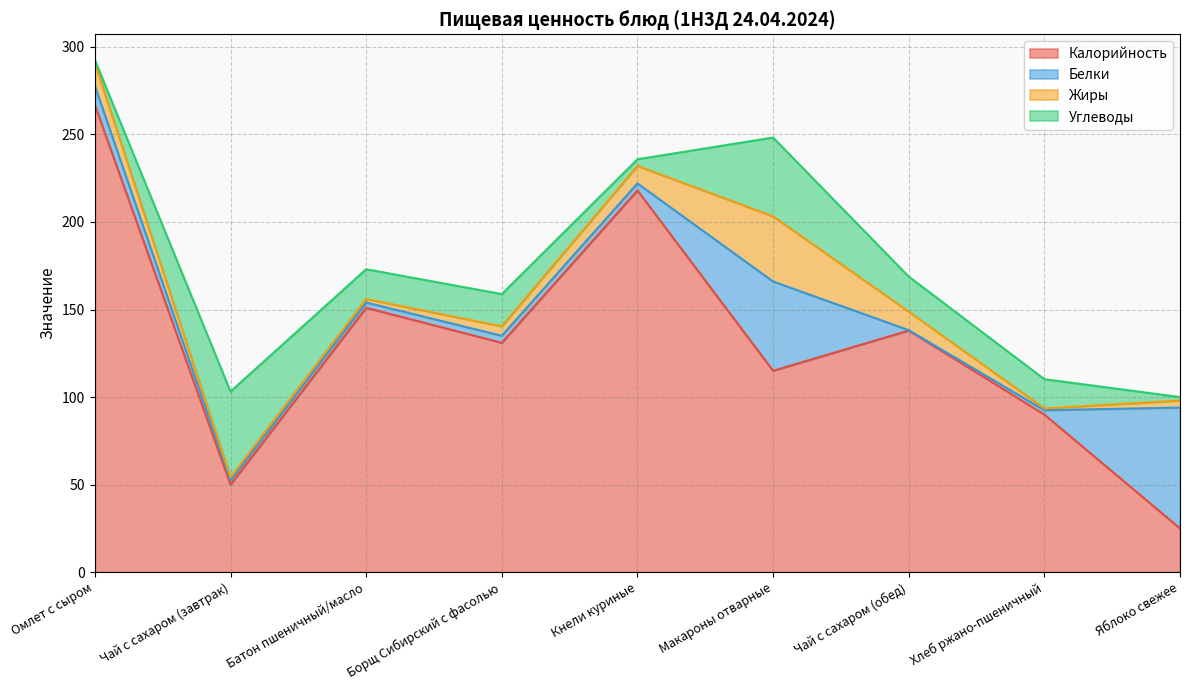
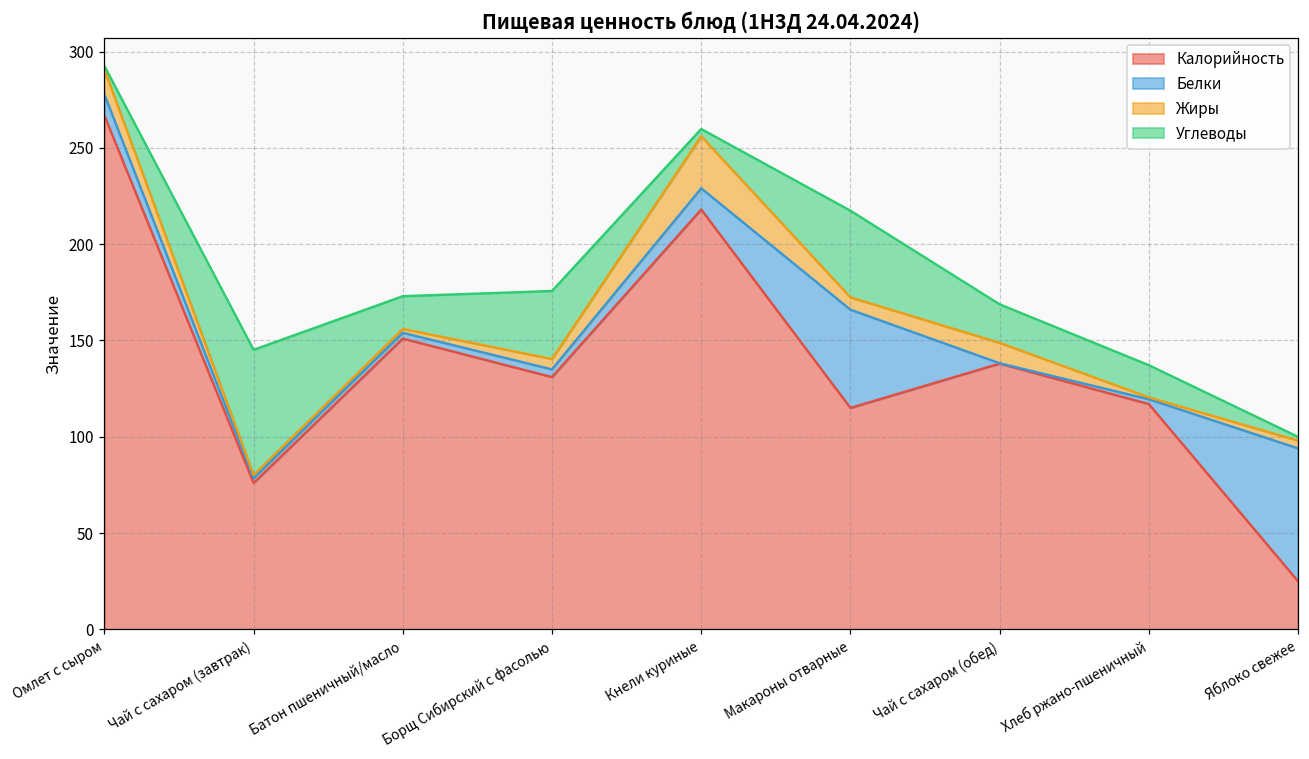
  {
    "Калорийность": {
      "Омлет с сыром": 267,
-     "Чай с сахаром (завтрак)": 50,
+     "Чай с сахаром (завтрак)": 76,
      "Батон пшеничный/масло": 151,
      "Борщ Сибирский с фасолью": 131,
      "Кнели куриные": 218,
      "Макароны отварные": 115,
-     "Хлеб ржано-пшеничный": 90,
+     "Хлеб ржано-пшеничный": 117,
      "Яблоко свежее": 25
    },
    "Белки": {
      "Омлет с сыром": 11,
      "Чай с сахаром (завтрак)": 2,
      "Батон пшеничный/масло": 3,
      "Борщ Сибирский с фасолью": 4,
-     "Кнели куриные": 4,
+     "Кнели куриные": 11,
      "Макароны отварные": 51,
      "Яблоко свежее": 69
    },
    "Жиры": {
      "Омлет с сыром": 13,
      "Чай с сахаром (завтрак)": 2,
      "Батон пшеничный/масло": 2,
      "Борщ Сибирский с фасолью": 5,
-     "Кнели куриные": 10,
-     "Макароны отварные": 37,
+     "Кнели куриные": 27,
+     "Макароны отварные": 6,
      "Чай с сахаром (обед)": 11,
      "Яблоко свежее": 4
    },
    "Углеводы": {
      "Омлет с сыром": 2,
-     "Чай с сахаром (завтрак)": 49,
+     "Чай с сахаром (завтрак)": 65,
      "Батон пшеничный/масло": 17,
-     "Борщ Сибирский с фасолью": 18,
+     "Борщ Сибирский с фасолью": 35,
      "Кнели куриные": 4,
      "Макароны отварные": 45,
      "Чай с сахаром (обед)": 20,
      "Хлеб ржано-пшеничный": 17,
      "Яблоко свежее": 2
    }
  }
